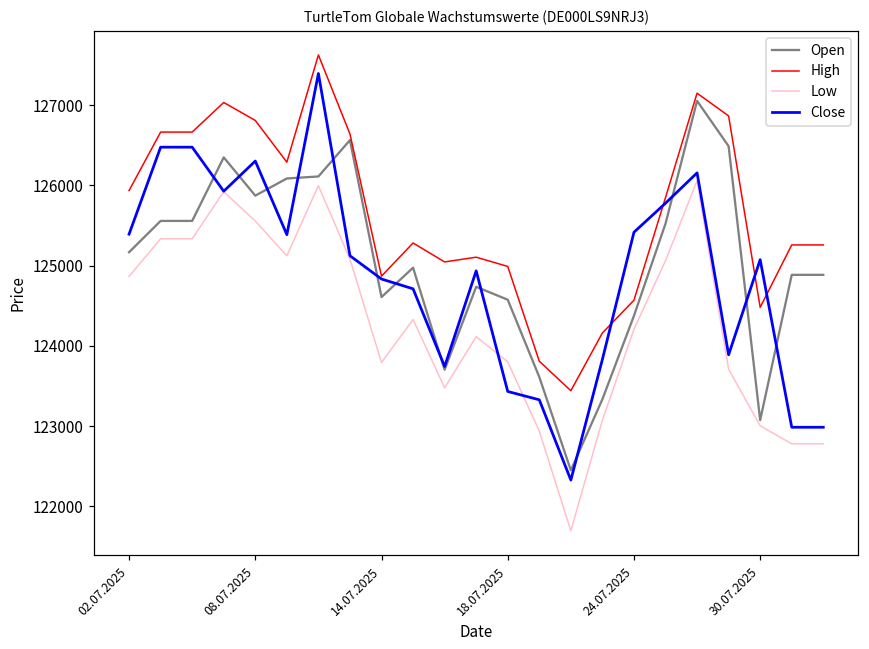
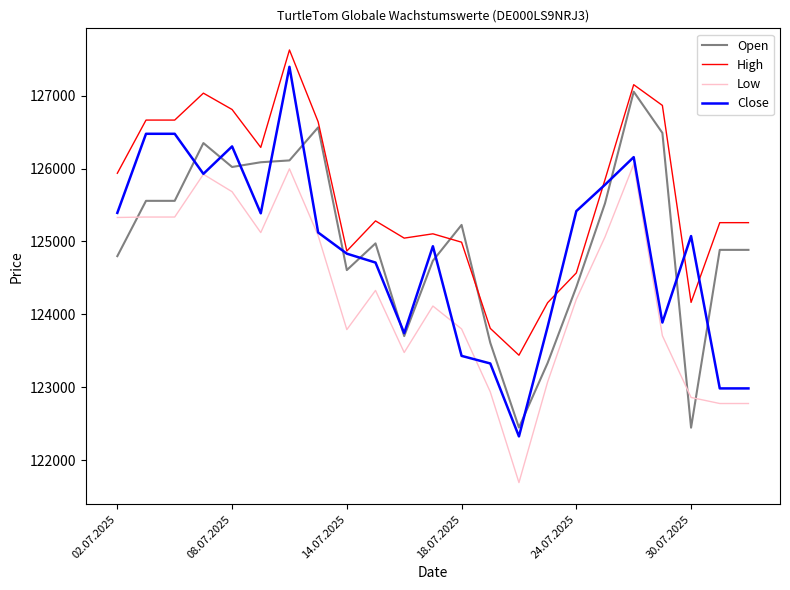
  {
    "Open": {
-     "02.07.2025": 125200,
-     "08.07.2025": 125900,
+     "02.07.2025": 124800,
+     "08.07.2025": 126000,
      "14.07.2025": 124600,
-     "18.07.2025": 124600,
+     "18.07.2025": 125200,
      "24.07.2025": 124400,
-     "30.07.2025": 123100
+     "30.07.2025": 122400
    },
    "High": {
      "02.07.2025": 125900,
      "08.07.2025": 126800,
      "14.07.2025": 124900,
      "18.07.2025": 125000,
      "24.07.2025": 124600,
-     "30.07.2025": 124500
+     "30.07.2025": 124200
    },
    "Low": {
-     "02.07.2025": 124900,
-     "08.07.2025": 125600,
+     "02.07.2025": 125300,
+     "08.07.2025": 125700,
      "14.07.2025": 123800,
      "18.07.2025": 123800,
      "24.07.2025": 124200,
-     "30.07.2025": 123000
+     "30.07.2025": 122900
    },
    "Close": {
      "02.07.2025": 125400,
      "08.07.2025": 126300,
      "14.07.2025": 124800,
      "18.07.2025": 123400,
      "24.07.2025": 125400,
      "30.07.2025": 125100
    }
  }
